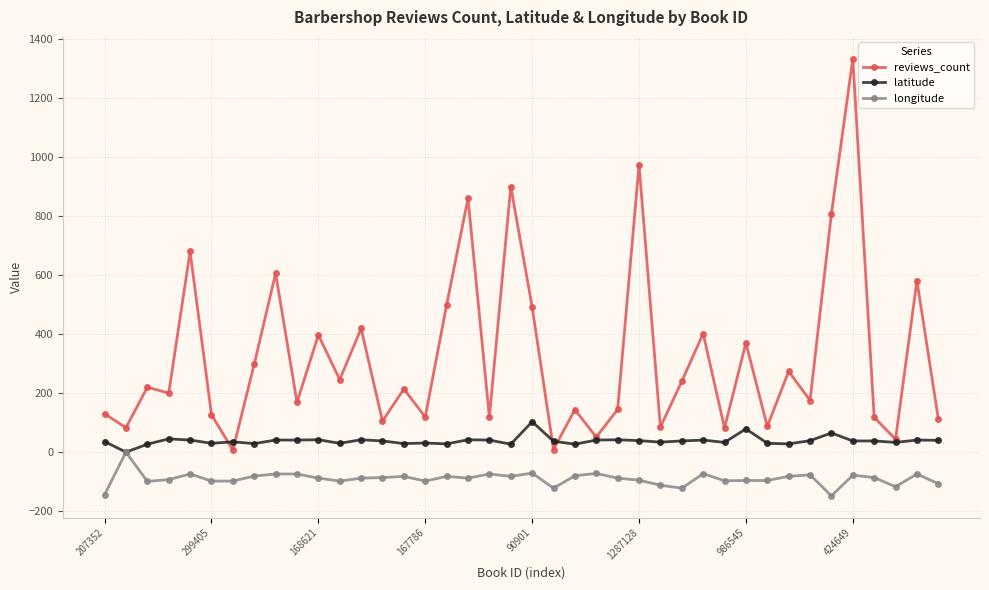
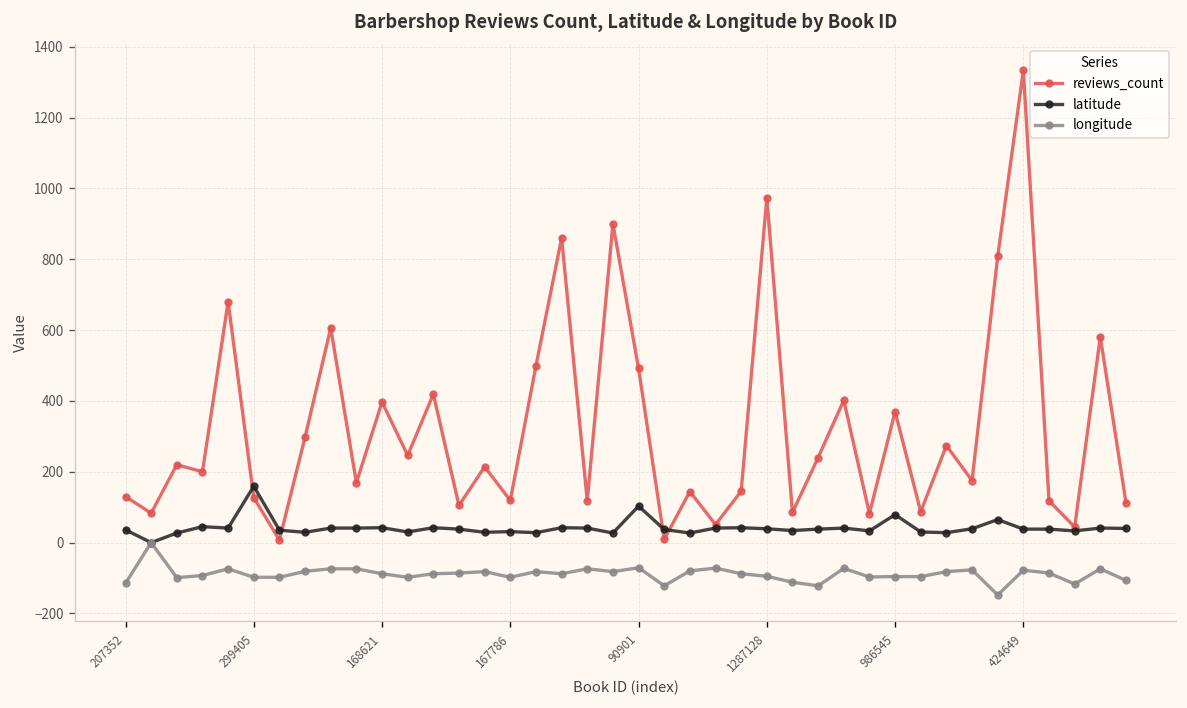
  {
    "reviews_count": {
      "207352": 130,
      "299405": 130,
      "168621": 400,
      "167786": 120,
      "90901": 490,
      "1287128": 970,
      "986545": 370,
      "424649": 1330
    },
    "latitude": {
      "207352": 40,
-     "299405": 30,
+     "299405": 160,
      "168621": 40,
      "167786": 30,
      "90901": 100,
      "1287128": 40,
      "986545": 80,
      "424649": 40
    },
    "longitude": {
-     "207352": -140,
+     "207352": -120,
      "299405": -100,
      "168621": -90,
      "167786": -100,
      "90901": -70,
      "1287128": -100,
      "986545": -100,
      "424649": -80
    }
  }
